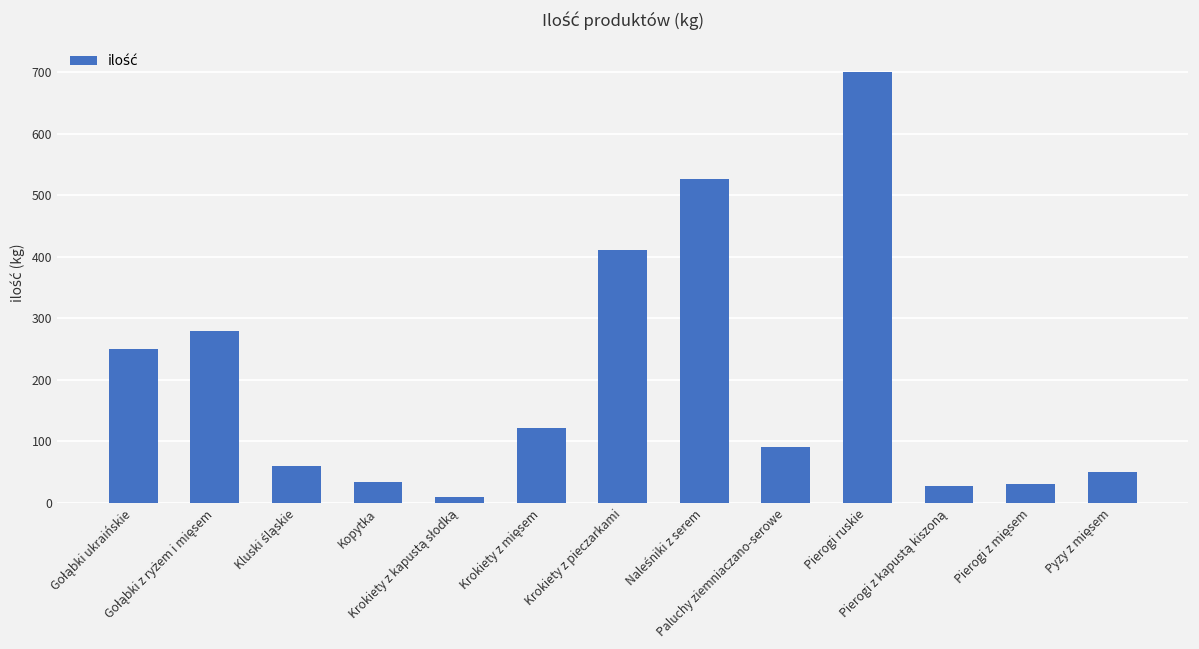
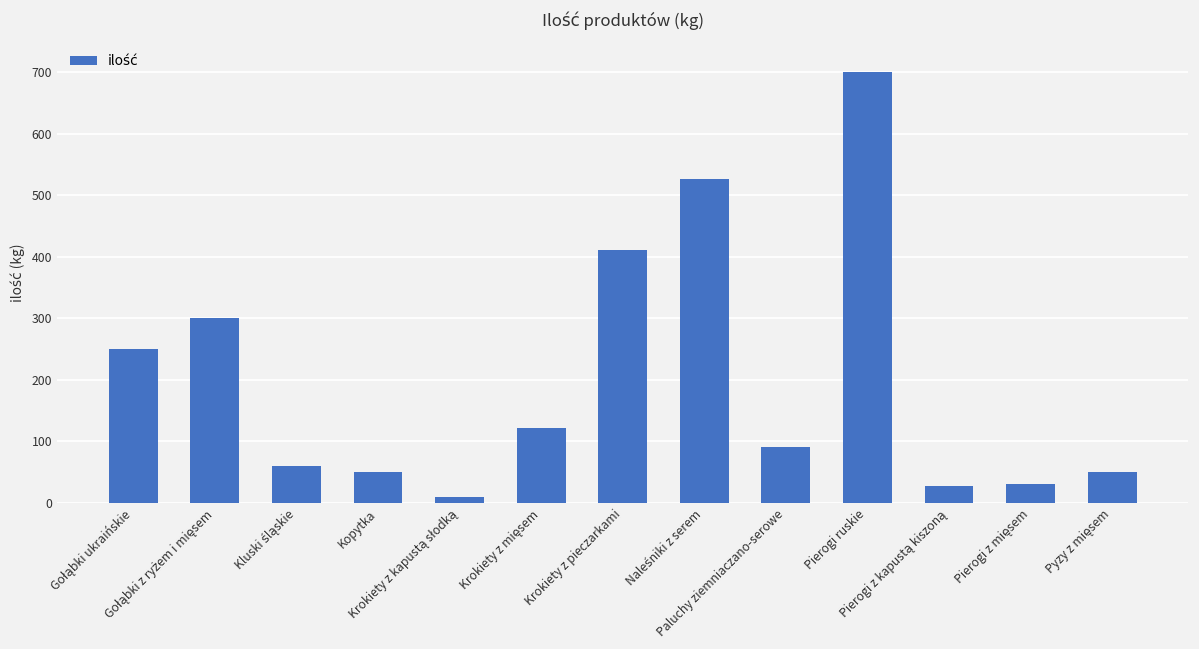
  {
    "Gołąbki ukraińskie": 250,
-   "Gołąbki z ryżem i mięsem": 280,
+   "Gołąbki z ryżem i mięsem": 300,
    "Kluski śląskie": 60,
-   "Kopytka": 30,
+   "Kopytka": 50,
    "Krokiety z kapustą słodką": 10,
    "Krokiety z mięsem": 120,
    "Krokiety z pieczarkami": 410,
    "Naleśniki z serem": 530,
    "Paluchy ziemniaczano-serowe": 90,
    "Pierogi ruskie": 700,
    "Pierogi z kapustą kiszoną": 30,
    "Pierogi z mięsem": 30,
    "Pyzy z mięsem": 50
  }
